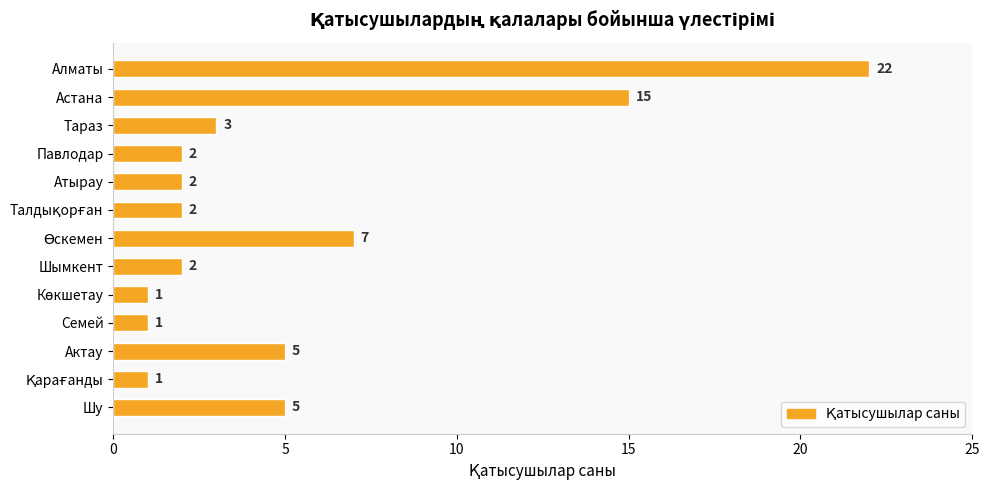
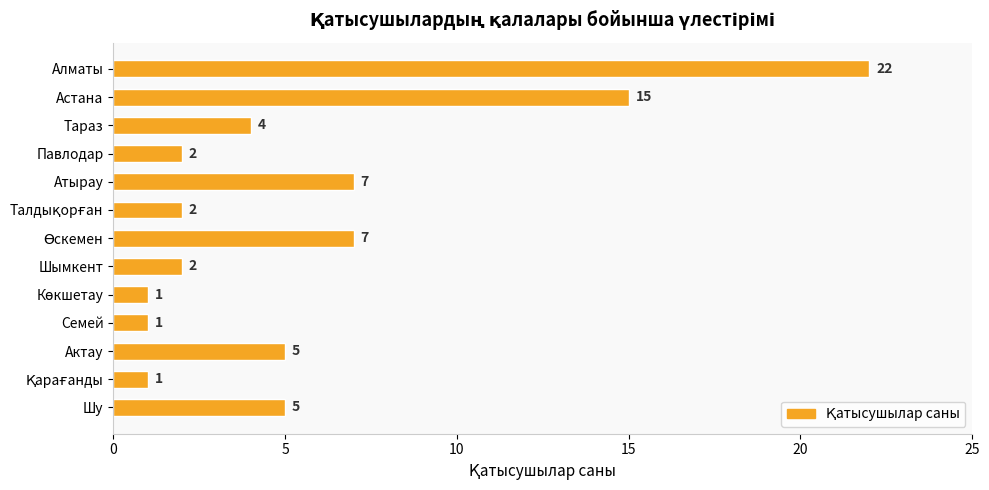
  {
    "Алматы": 22,
    "Астана": 15,
-   "Тараз": 3,
+   "Тараз": 4,
    "Павлодар": 2,
-   "Атырау": 2,
+   "Атырау": 7,
    "Талдықорған": 2,
    "Өскемен": 7,
    "Шымкент": 2,
    "Көкшетау": 1,
    "Семей": 1,
    "Актау": 5,
    "Қарағанды": 1,
    "Шу": 5
  }
